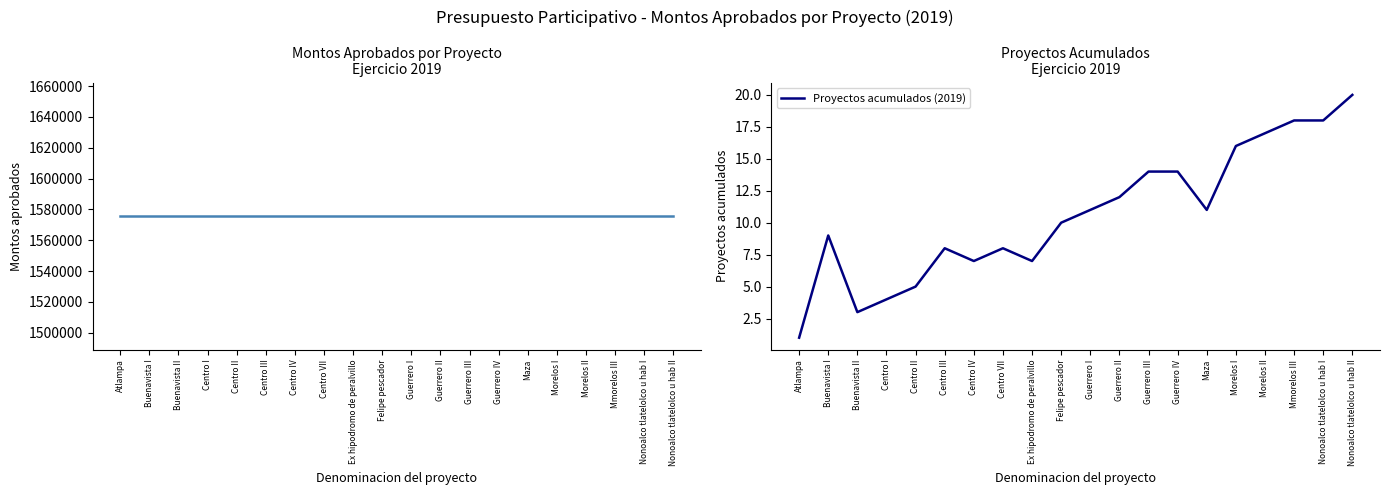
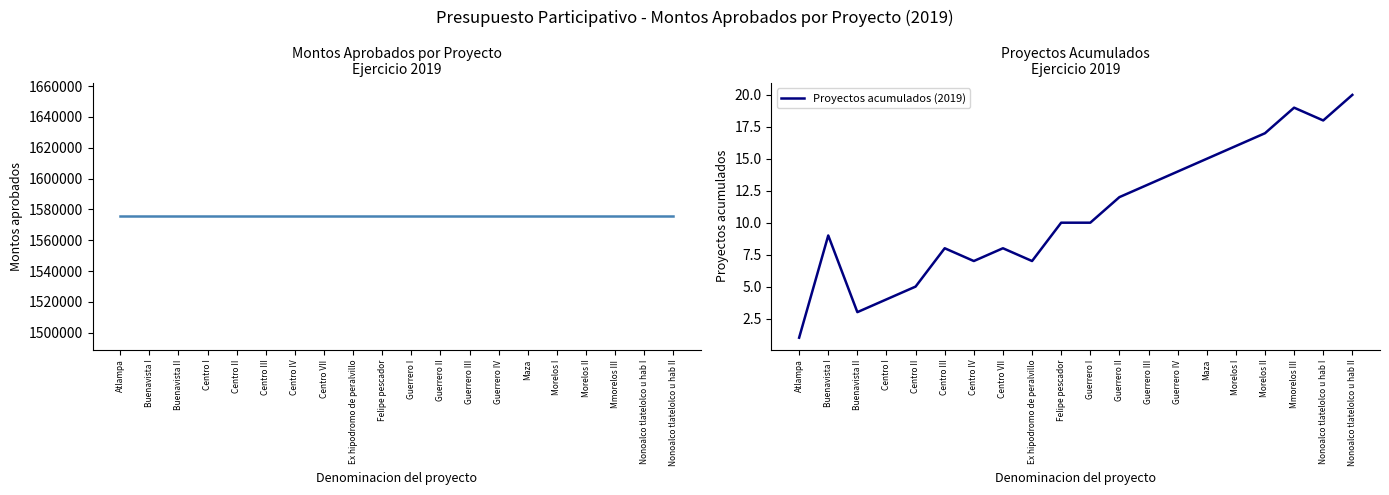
  {
    "Montos Aprobados por Proyecto Ejercicio 2019": {
      "Atlampa": 1576000,
      "Buenavista I": 1576000,
      "Buenavista II": 1576000,
      "Centro I": 1576000,
      "Centro II": 1576000,
      "Centro III": 1576000,
      "Centro IV": 1576000,
      "Centro VII": 1576000,
      "Ex hipodromo de peralvillo": 1576000,
      "Felipe pescador": 1576000,
      "Guerrero I": 1576000,
      "Guerrero II": 1576000,
      "Guerrero III": 1576000,
      "Guerrero IV": 1576000,
      "Maza": 1576000,
      "Morelos I": 1576000,
      "Morelos II": 1576000,
      "Mmorelos III": 1576000,
      "Nonoalco tlatelolco u hab I": 1576000,
      "Nonoalco tlatelolco u hab II": 1576000
    },
    "Proyectos Acumulados Ejercicio 2019": {
      "Atlampa": 1,
      "Buenavista I": 9,
      "Buenavista II": 3,
      "Centro I": 4,
      "Centro II": 5,
      "Centro III": 8,
      "Centro IV": 7,
      "Centro VII": 8,
      "Ex hipodromo de peralvillo": 7,
      "Felipe pescador": 10,
-     "Guerrero I": 11,
+     "Guerrero I": 10,
      "Guerrero II": 12,
-     "Guerrero III": 14,
+     "Guerrero III": 13,
      "Guerrero IV": 14,
-     "Maza": 11,
+     "Maza": 15,
      "Morelos I": 16,
      "Morelos II": 17,
-     "Mmorelos III": 18,
+     "Mmorelos III": 19,
      "Nonoalco tlatelolco u hab I": 18,
      "Nonoalco tlatelolco u hab II": 20
    }
  }
